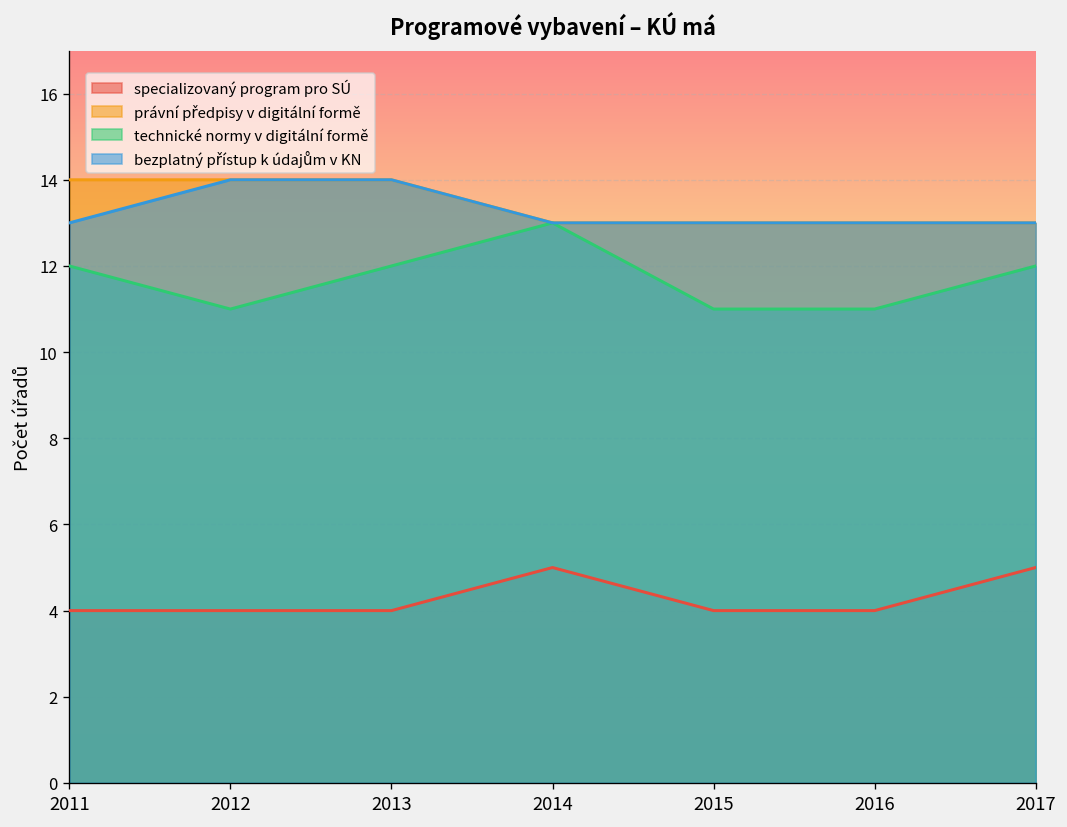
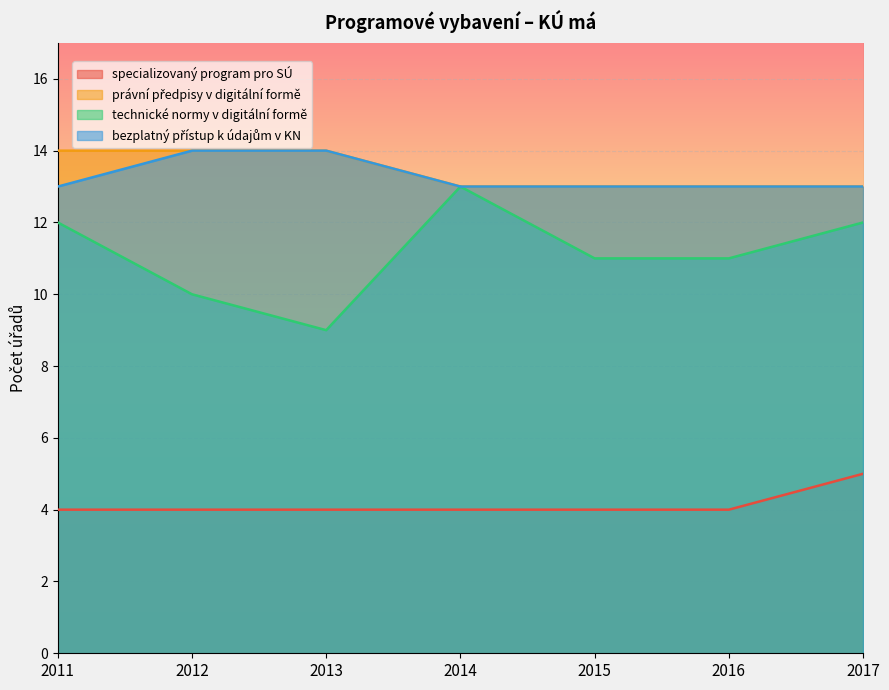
  {
    "specializovaný program pro SÚ": {
      "2011": 4,
      "2012": 4,
      "2013": 4,
-     "2014": 5,
+     "2014": 4,
      "2015": 4,
      "2016": 4,
      "2017": 5
    },
    "právní předpisy v digitální formě": {
      "2011": 14
    },
    "technické normy v digitální formě": {
      "2011": 12,
-     "2012": 11,
-     "2013": 12,
+     "2012": 10,
+     "2013": 9,
      "2015": 11,
      "2016": 11,
      "2017": 12
    },
    "bezplatný přístup k údajům v KN": {
      "2011": 13
    }
  }
